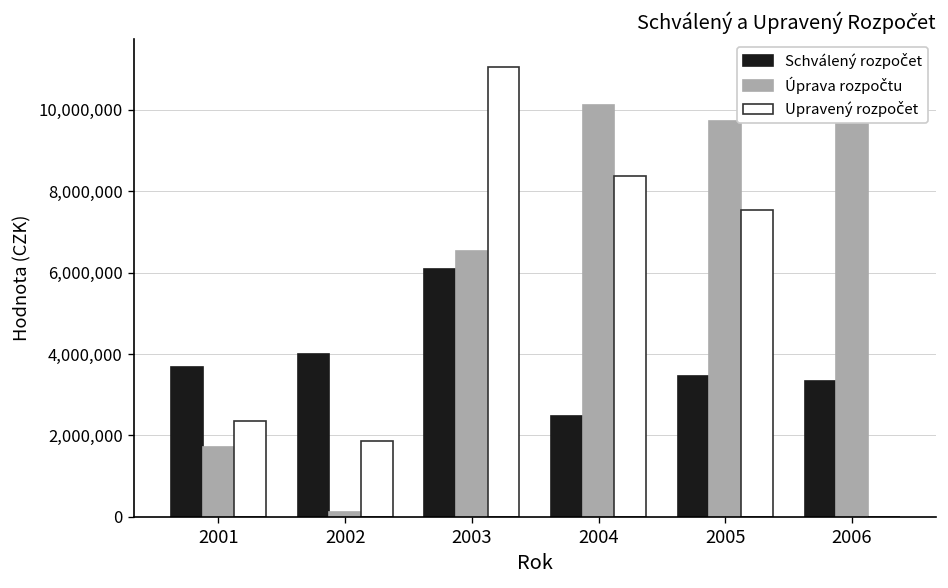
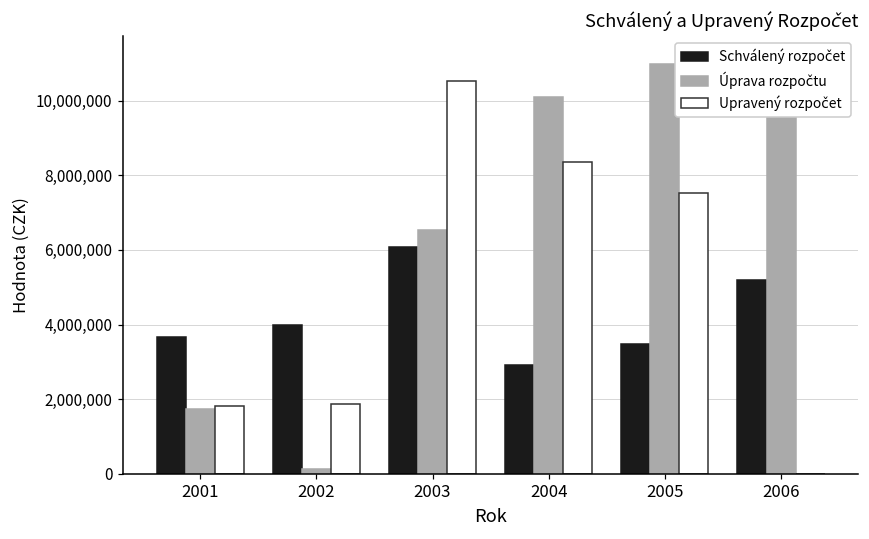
  {
    "Schválený rozpočet": {
      "2001": "3,700,000",
      "2002": "4,000,000",
      "2003": "6,100,000",
-     "2004": "2,500,000",
+     "2004": "2,900,000",
      "2005": "3,500,000",
-     "2006": "3,300,000"
+     "2006": "5,200,000"
    },
    "Úprava rozpočtu": {
      "2001": "1,700,000",
      "2002": "100,000",
      "2003": "6,500,000",
      "2004": "10,100,000",
-     "2005": "9,700,000"
+     "2005": "11,000,000"
    },
    "Upravený rozpočet": {
-     "2001": "2,300,000",
+     "2001": "1,800,000",
      "2002": "1,900,000",
-     "2003": "11,100,000",
+     "2003": "10,500,000",
      "2004": "8,400,000",
      "2005": "7,500,000",
      "2006": "0"
    }
  }
